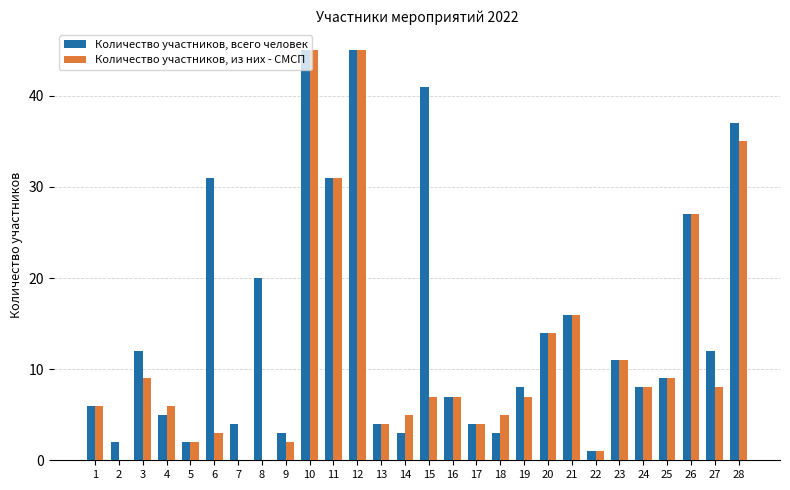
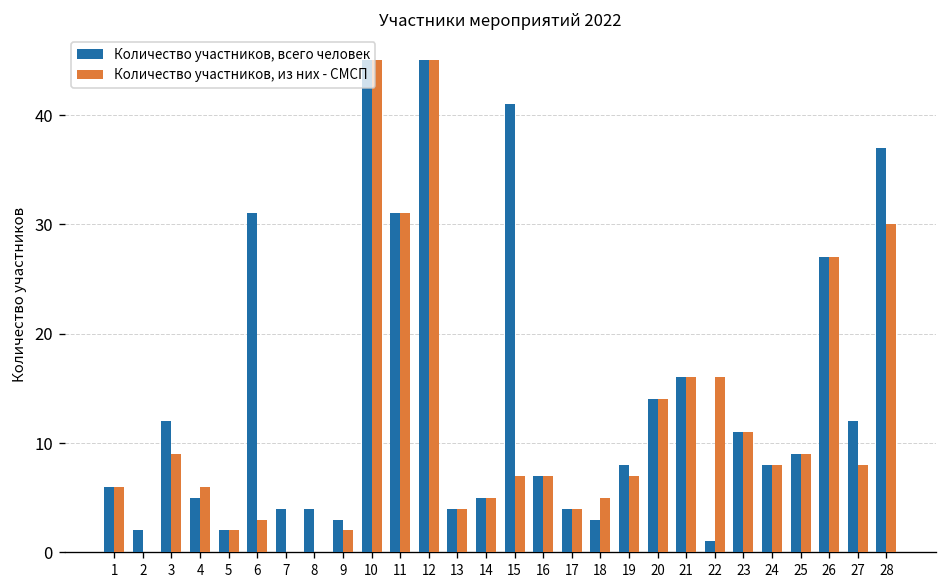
  {
    "Количество участников, всего человек": {
      "1": 6,
      "2": 2,
      "3": 12,
      "4": 5,
      "5": 2,
      "6": 31,
      "7": 4,
-     "8": 20,
+     "8": 4,
      "9": 3,
      "11": 31,
      "12": 45,
      "13": 4,
-     "14": 3,
+     "14": 5,
      "15": 41,
      "16": 7,
      "17": 4,
      "18": 3,
      "19": 8,
      "20": 14,
      "21": 16,
      "22": 1,
      "23": 11,
      "24": 8,
      "25": 9,
      "26": 27,
      "27": 12,
      "28": 37
    },
    "Количество участников, из них - СМСП": {
      "1": 6,
      "2": 0,
      "3": 9,
      "4": 6,
      "5": 2,
      "6": 3,
      "7": 0,
      "8": 0,
      "9": 2,
      "10": 45,
      "11": 31,
      "12": 45,
      "13": 4,
      "14": 5,
      "15": 7,
      "16": 7,
      "17": 4,
      "18": 5,
      "19": 7,
      "20": 14,
      "21": 16,
-     "22": 1,
+     "22": 16,
      "23": 11,
      "24": 8,
      "25": 9,
      "26": 27,
      "27": 8,
-     "28": 35
+     "28": 30
    }
  }
